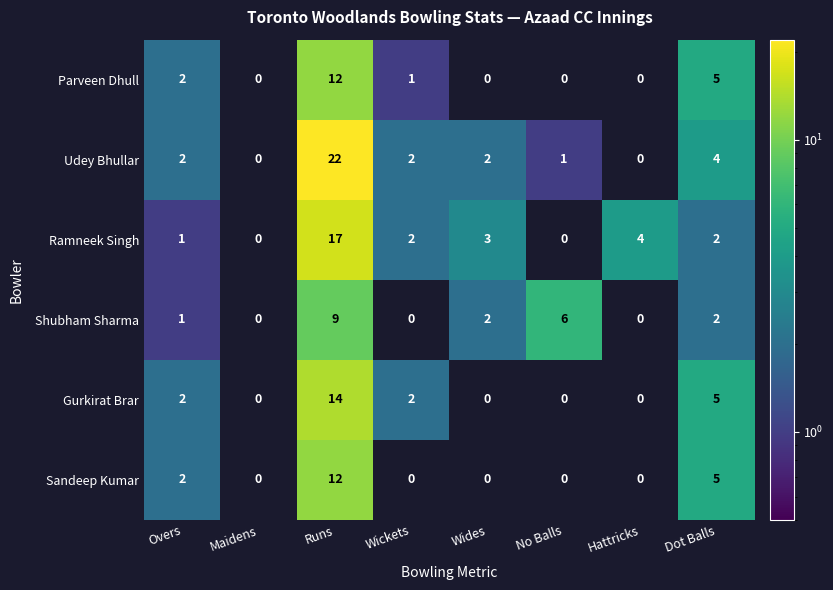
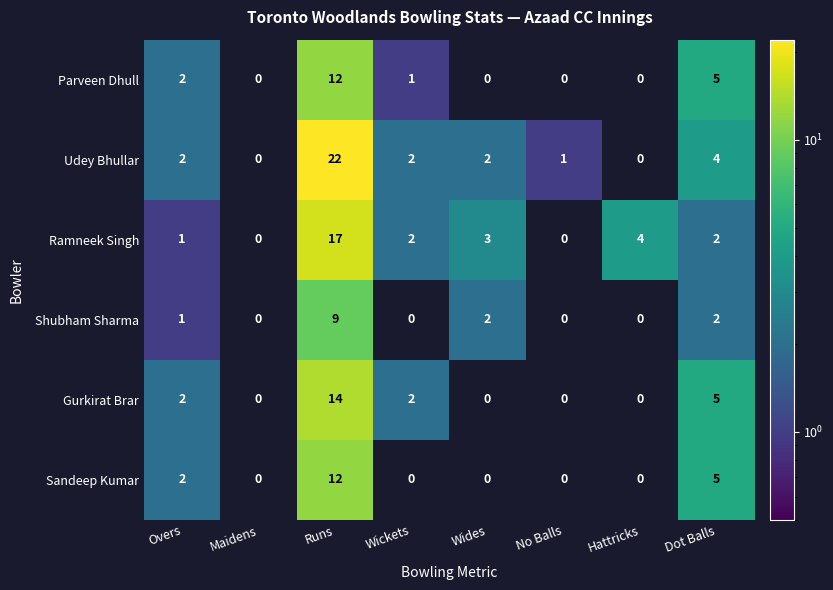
  {
    "Parveen Dhull": {
      "Overs": 2,
      "Maidens": 0,
      "Runs": 12,
      "Wickets": 1,
      "Wides": 0,
      "No Balls": 0,
      "Hattricks": 0,
      "Dot Balls": 5
    },
    "Udey Bhullar": {
      "Overs": 2,
      "Maidens": 0,
      "Runs": 22,
      "Wickets": 2,
      "Wides": 2,
      "No Balls": 1,
      "Hattricks": 0,
      "Dot Balls": 4
    },
    "Ramneek Singh": {
      "Overs": 1,
      "Maidens": 0,
      "Runs": 17,
      "Wickets": 2,
      "Wides": 3,
      "No Balls": 0,
      "Hattricks": 4,
      "Dot Balls": 2
    },
    "Shubham Sharma": {
      "Overs": 1,
      "Maidens": 0,
      "Runs": 9,
      "Wickets": 0,
      "Wides": 2,
-     "No Balls": 6,
+     "No Balls": 0,
      "Hattricks": 0,
      "Dot Balls": 2
    },
    "Gurkirat Brar": {
      "Overs": 2,
      "Maidens": 0,
      "Runs": 14,
      "Wickets": 2,
      "Wides": 0,
      "No Balls": 0,
      "Hattricks": 0,
      "Dot Balls": 5
    },
    "Sandeep Kumar": {
      "Overs": 2,
      "Maidens": 0,
      "Runs": 12,
      "Wickets": 0,
      "Wides": 0,
      "No Balls": 0,
      "Hattricks": 0,
      "Dot Balls": 5
    }
  }
